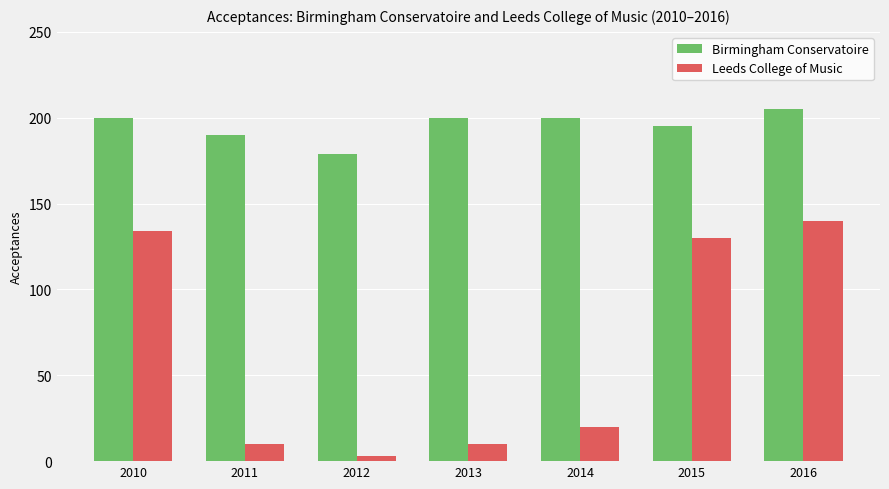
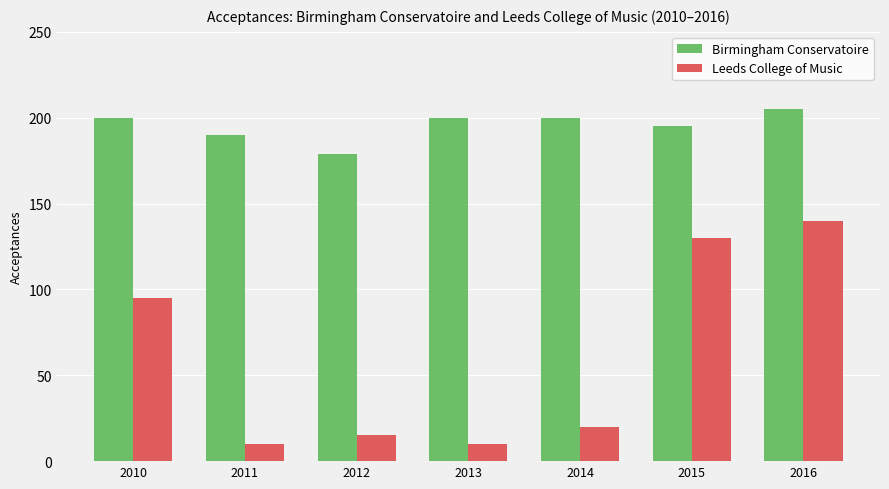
  {
    "Birmingham Conservatoire": {
      "2010": 200,
      "2011": 190,
      "2012": 179,
      "2013": 200,
      "2014": 200,
      "2015": 195,
      "2016": 205
    },
    "Leeds College of Music": {
-     "2010": 134,
+     "2010": 95,
      "2011": 10,
-     "2012": 3,
+     "2012": 15,
      "2013": 10,
      "2014": 20,
      "2015": 130,
      "2016": 140
    }
  }
